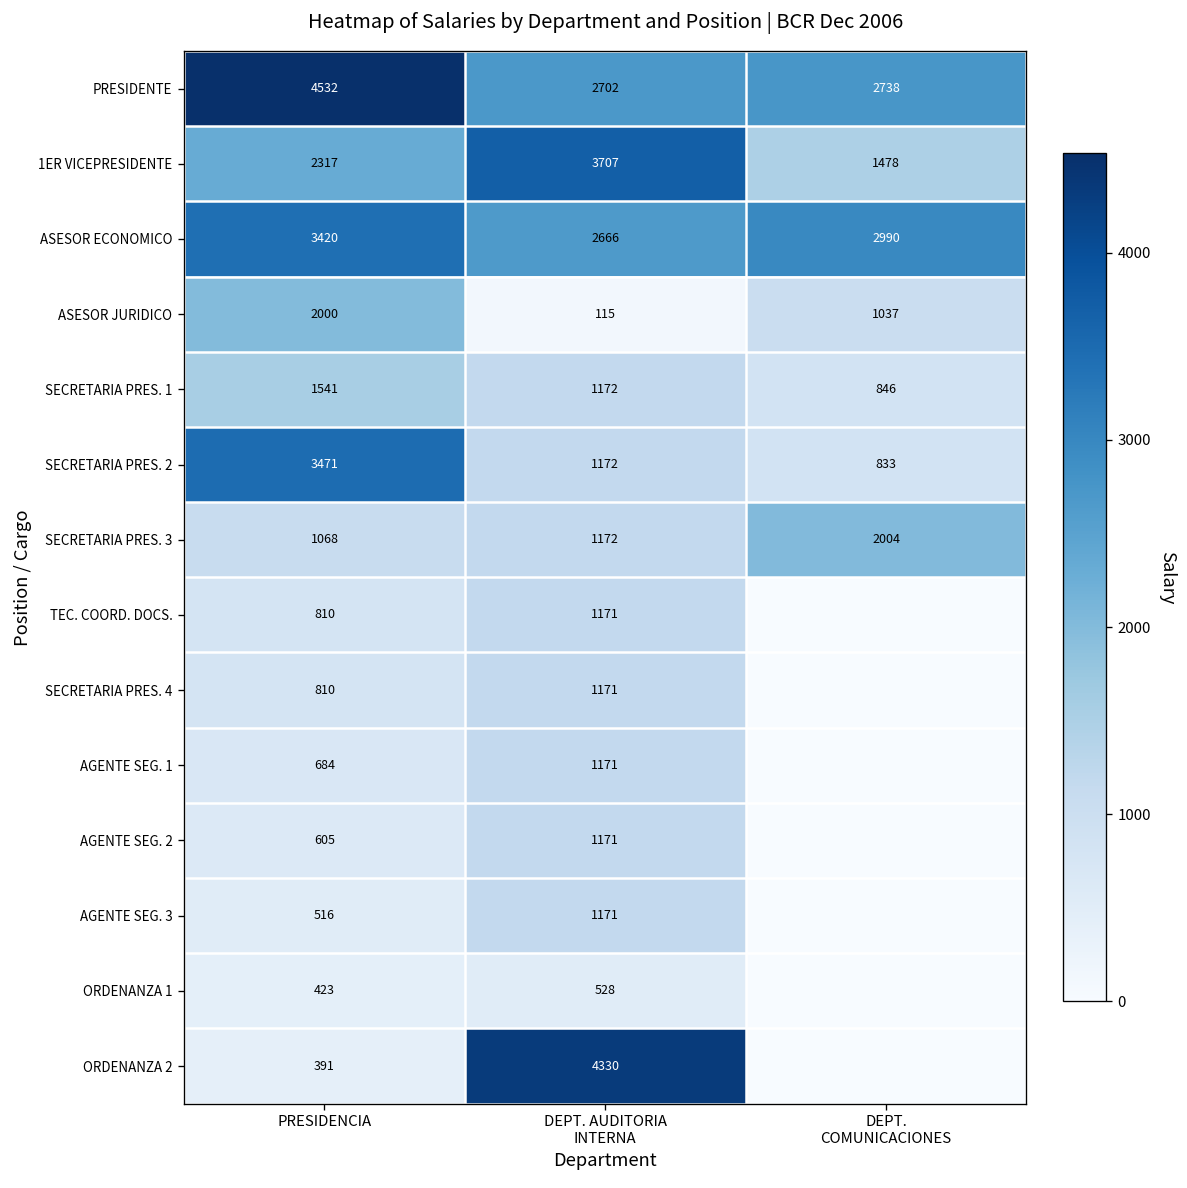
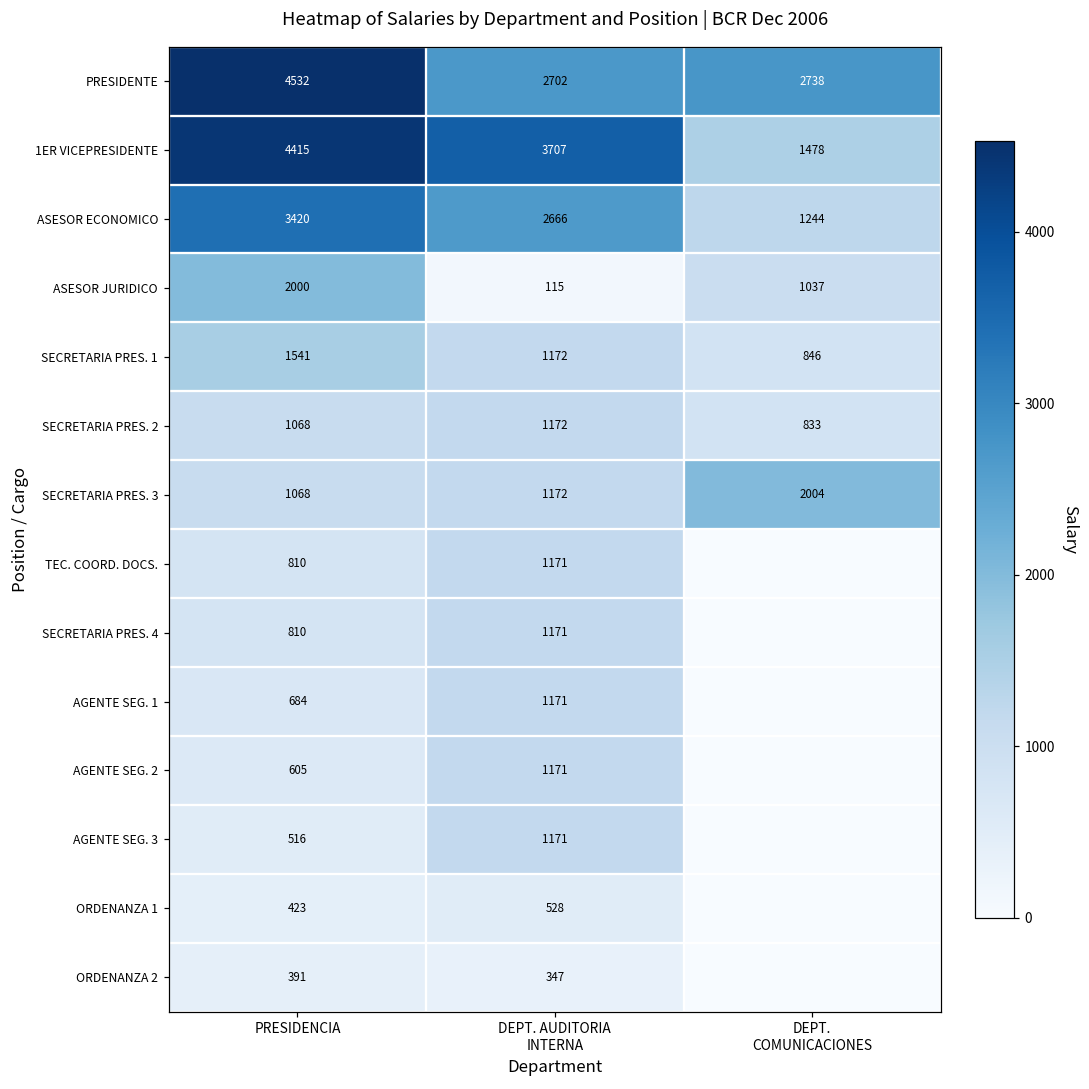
  {
    "PRESIDENTE": {
      "PRESIDENCIA": 4532,
      "DEPT. AUDITORIA INTERNA": 2702,
      "DEPT. COMUNICACIONES": 2738
    },
    "1ER VICEPRESIDENTE": {
-     "PRESIDENCIA": 2317,
+     "PRESIDENCIA": 4415,
      "DEPT. AUDITORIA INTERNA": 3707,
      "DEPT. COMUNICACIONES": 1478
    },
    "ASESOR ECONOMICO": {
      "PRESIDENCIA": 3420,
      "DEPT. AUDITORIA INTERNA": 2666,
-     "DEPT. COMUNICACIONES": 2990
+     "DEPT. COMUNICACIONES": 1244
    },
    "ASESOR JURIDICO": {
      "PRESIDENCIA": 2000,
      "DEPT. AUDITORIA INTERNA": 115,
      "DEPT. COMUNICACIONES": 1037
    },
    "SECRETARIA PRES. 1": {
      "PRESIDENCIA": 1541,
      "DEPT. AUDITORIA INTERNA": 1172,
      "DEPT. COMUNICACIONES": 846
    },
    "SECRETARIA PRES. 2": {
-     "PRESIDENCIA": 3471,
+     "PRESIDENCIA": 1068,
      "DEPT. AUDITORIA INTERNA": 1172,
      "DEPT. COMUNICACIONES": 833
    },
    "SECRETARIA PRES. 3": {
      "PRESIDENCIA": 1068,
      "DEPT. AUDITORIA INTERNA": 1172,
      "DEPT. COMUNICACIONES": 2004
    },
    "TEC. COORD. DOCS.": {
      "PRESIDENCIA": 810,
      "DEPT. AUDITORIA INTERNA": 1171
    },
    "SECRETARIA PRES. 4": {
      "PRESIDENCIA": 810,
      "DEPT. AUDITORIA INTERNA": 1171
    },
    "AGENTE SEG. 1": {
      "PRESIDENCIA": 684,
      "DEPT. AUDITORIA INTERNA": 1171
    },
    "AGENTE SEG. 2": {
      "PRESIDENCIA": 605,
      "DEPT. AUDITORIA INTERNA": 1171
    },
    "AGENTE SEG. 3": {
      "PRESIDENCIA": 516,
      "DEPT. AUDITORIA INTERNA": 1171
    },
    "ORDENANZA 1": {
      "PRESIDENCIA": 423,
      "DEPT. AUDITORIA INTERNA": 528
    },
    "ORDENANZA 2": {
      "PRESIDENCIA": 391,
-     "DEPT. AUDITORIA INTERNA": 4330
+     "DEPT. AUDITORIA INTERNA": 347
    }
  }
